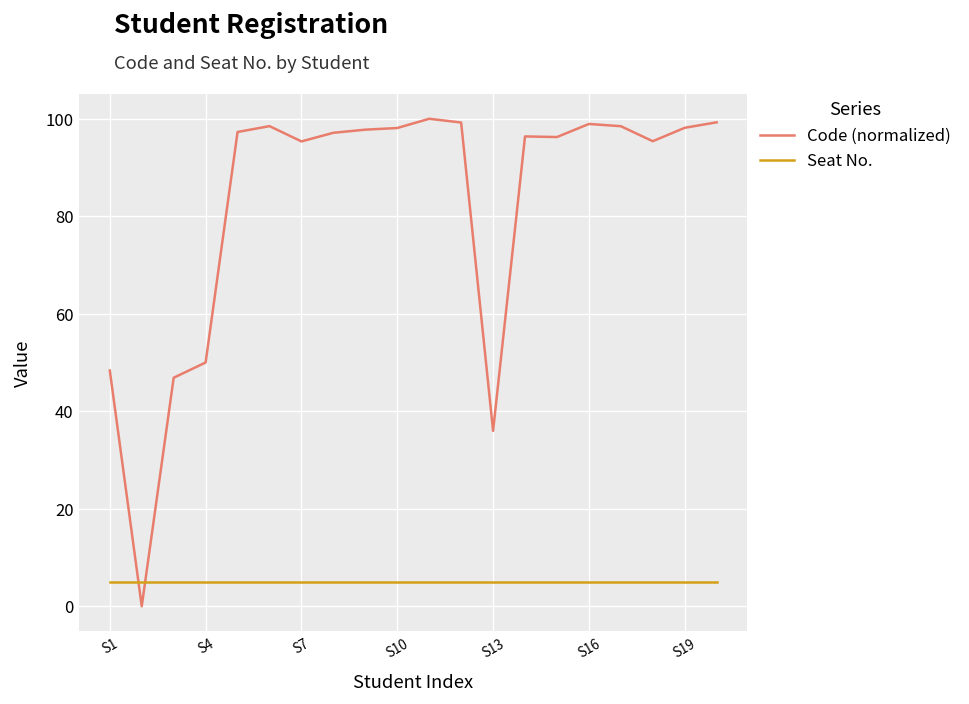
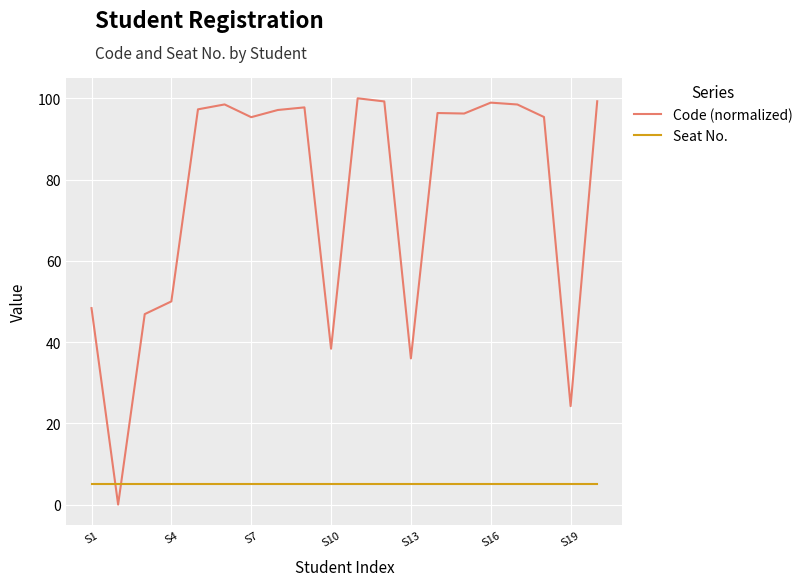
  {
    "Code (normalized)": {
      "S1": 48,
      "S4": 50,
      "S7": 95,
-     "S10": 98,
+     "S10": 38,
      "S13": 36,
      "S16": 99,
-     "S19": 98
+     "S19": 24
    },
    "Seat No.": {
      "S1": 5,
      "S4": 5,
      "S7": 5,
      "S10": 5,
      "S13": 5,
      "S16": 5,
      "S19": 5
    }
  }
